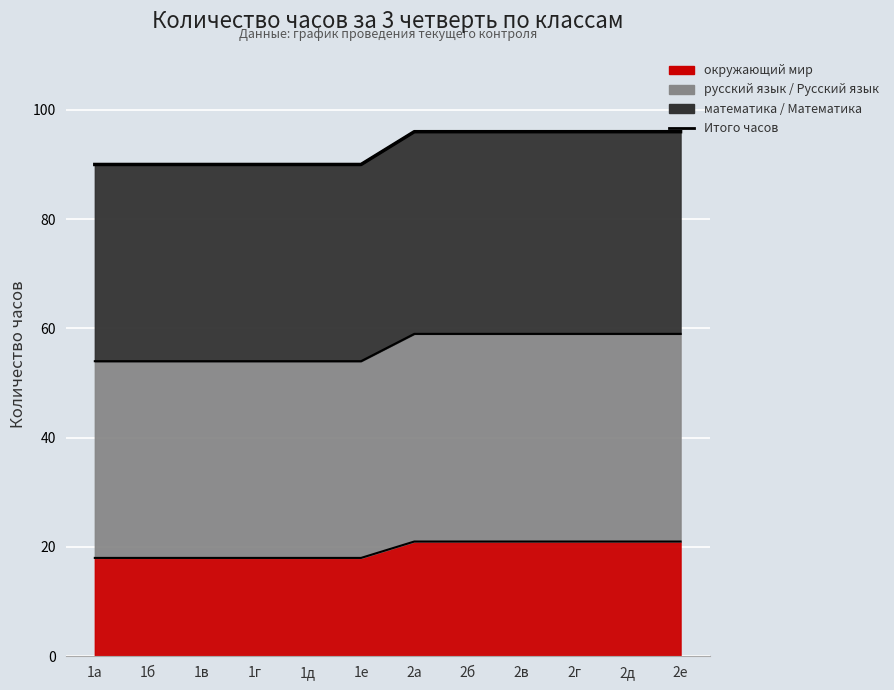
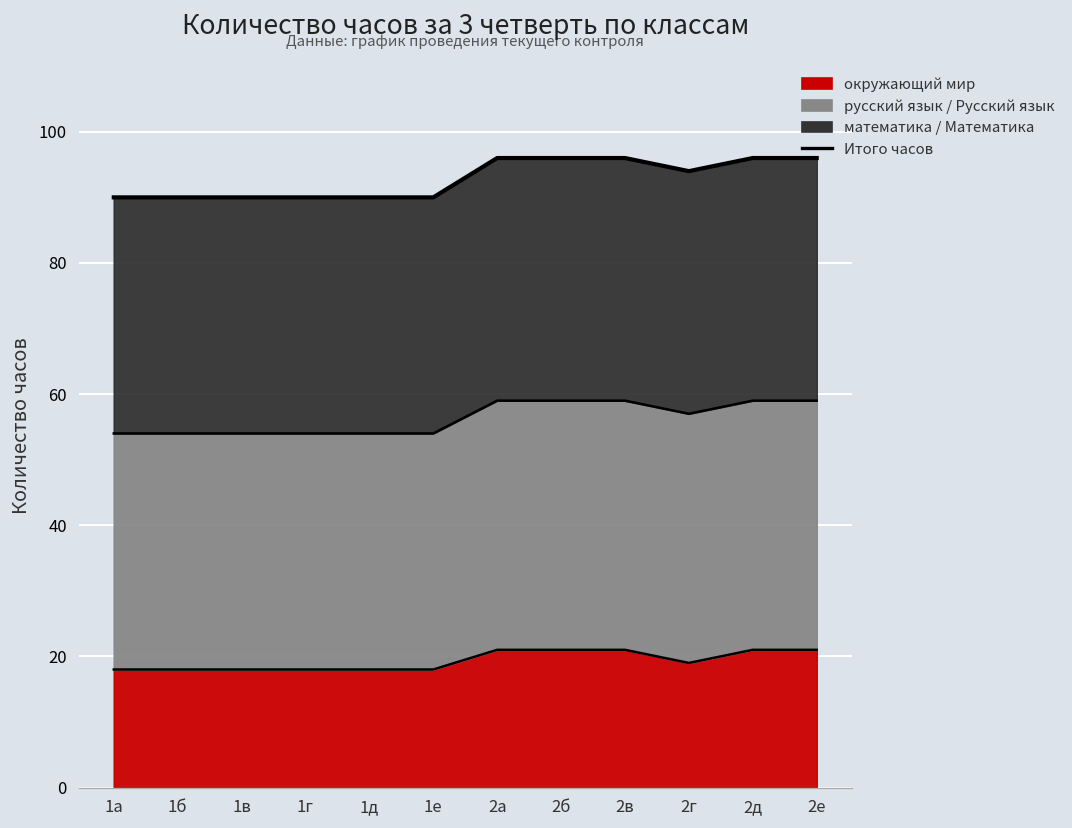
  {
    "окружающий мир": {
      "1а": 18,
      "1б": 18,
      "1в": 18,
      "1г": 18,
      "1д": 18,
      "1е": 18,
      "2а": 21,
      "2б": 21,
      "2в": 21,
-     "2г": 21,
+     "2г": 19,
      "2д": 21,
      "2е": 21
    },
    "русский язык / Русский язык": {
      "1а": 36,
      "1б": 36,
      "1в": 36,
      "1г": 36,
      "1д": 36,
      "1е": 36,
      "2а": 38,
      "2б": 38,
      "2в": 38,
      "2г": 38,
      "2д": 38,
      "2е": 38
    },
    "математика / Математика": {
      "1а": 36,
      "1б": 36,
      "1в": 36,
      "1г": 36,
      "1д": 36,
      "1е": 36,
      "2а": 37,
      "2б": 37,
      "2в": 37,
      "2г": 37,
      "2д": 37,
      "2е": 37
    }
  }
